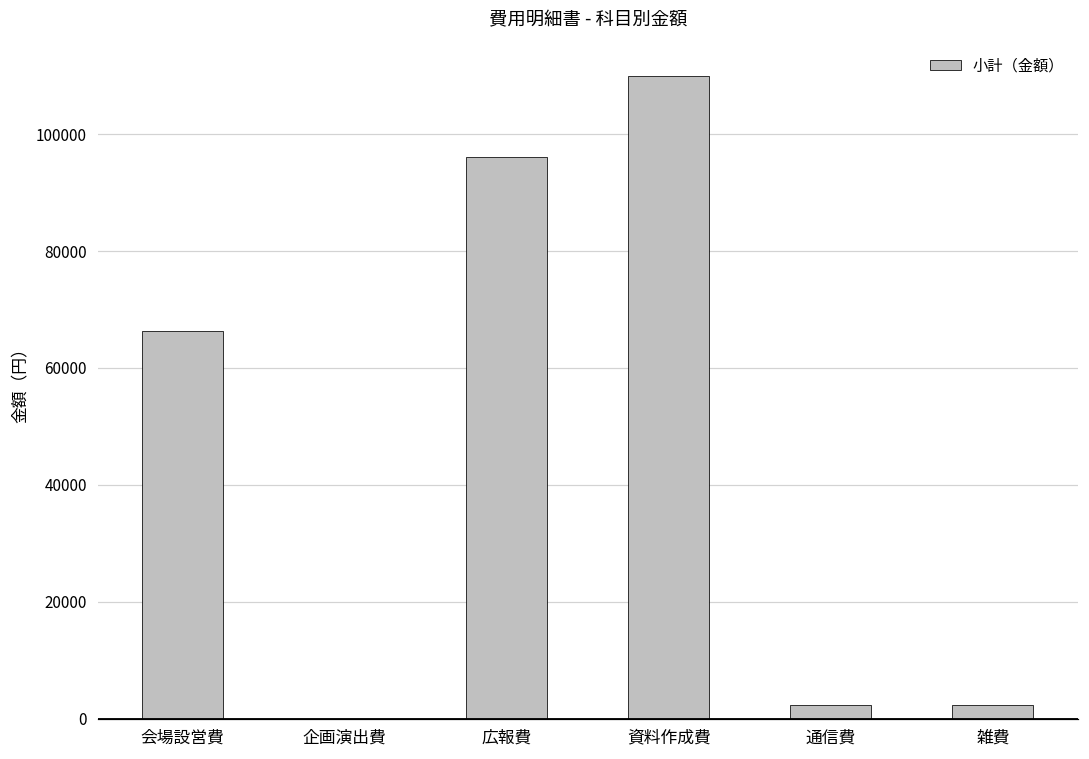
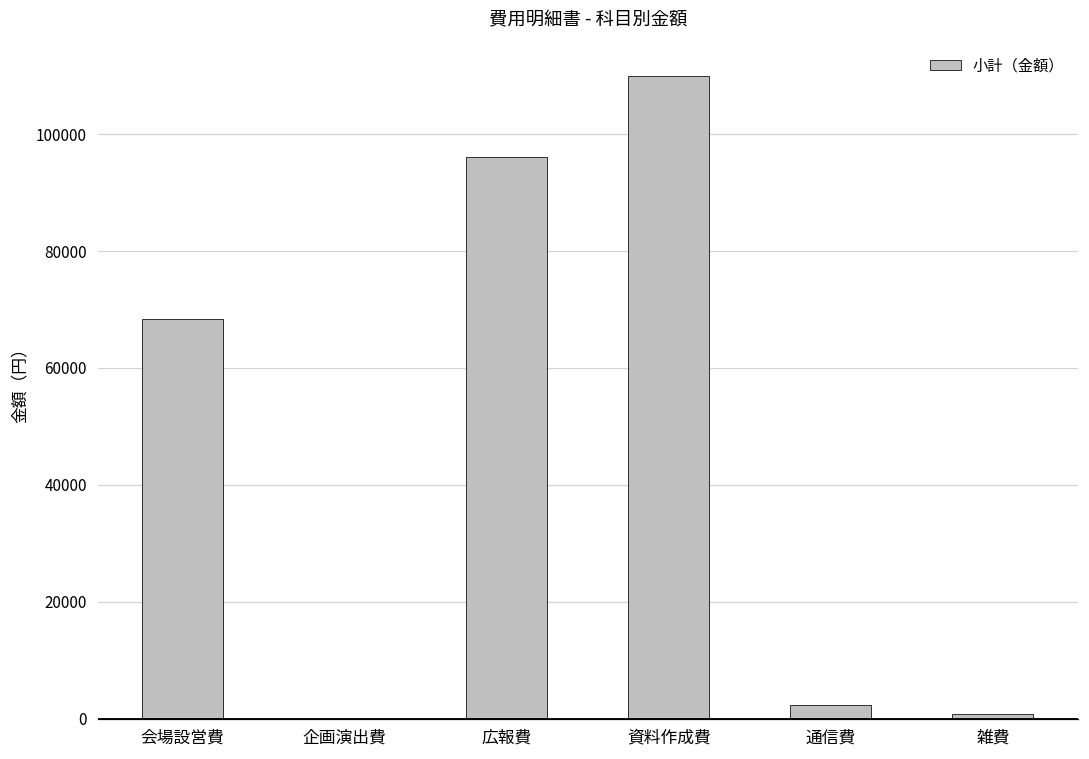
  {
-   "会場設営費": 66000,
+   "会場設営費": 68000,
    "企画演出費": 0,
    "広報費": 96000,
    "資料作成費": 110000,
    "通信費": 2000,
-   "雑費": 2000
+   "雑費": 1000
  }
